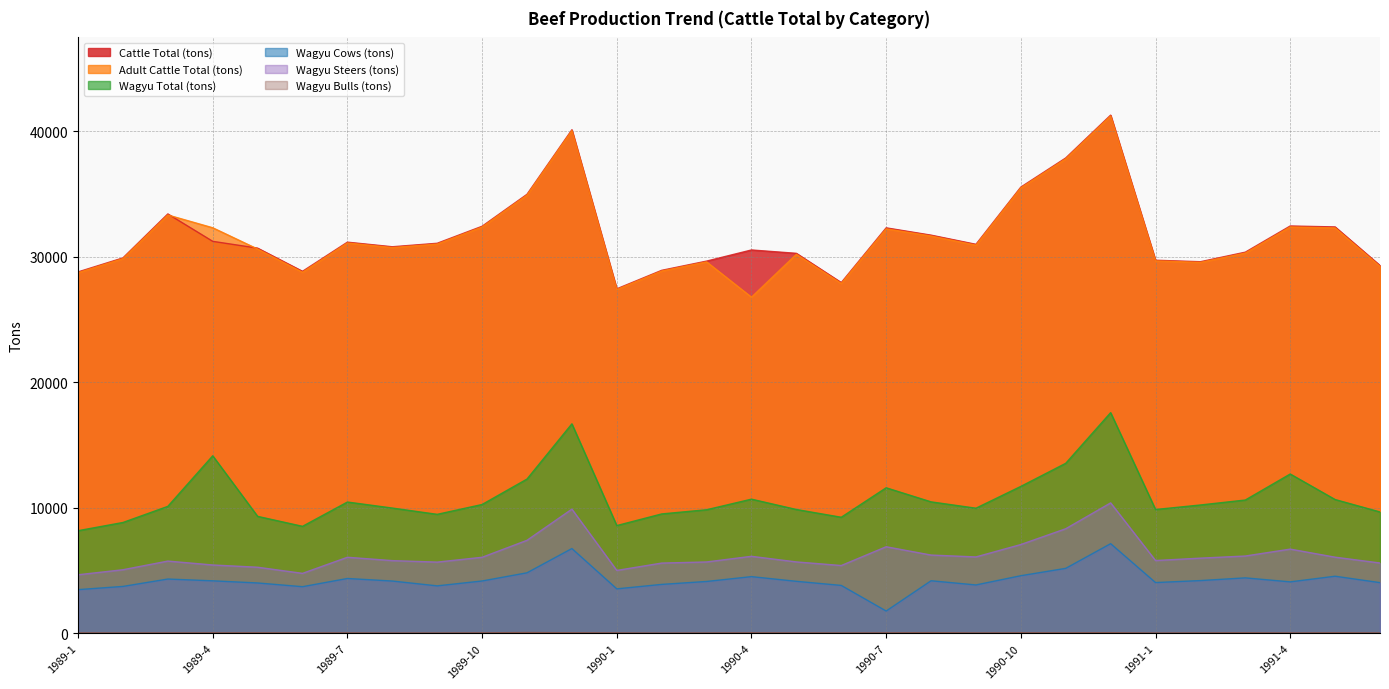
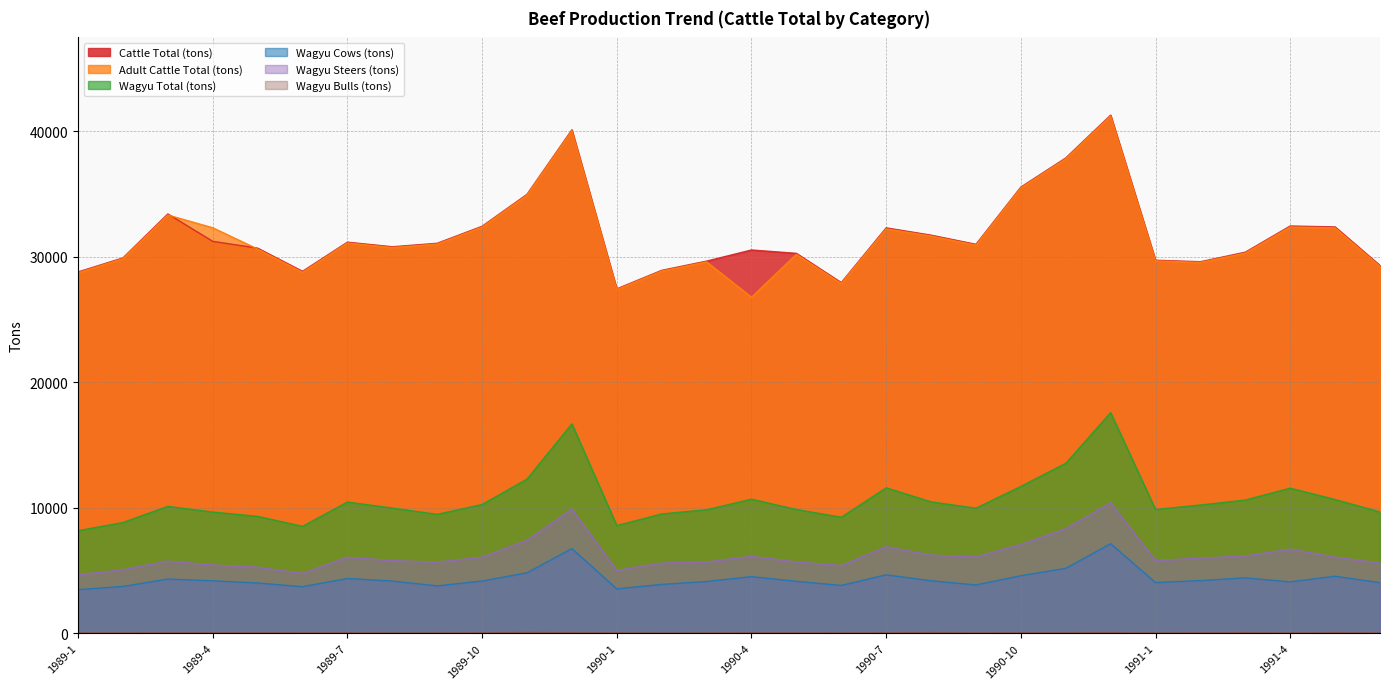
  {
    "Cattle Total (tons)": {
      "1989-4": 31200,
      "1990-4": 30600
    },
    "Adult Cattle Total (tons)": {
      "1989-4": 32300,
      "1990-4": 26800
    },
    "Wagyu Total (tons)": {
      "1989-1": 8200,
-     "1989-4": 14100,
+     "1989-4": 9700,
      "1989-7": 10500,
      "1989-10": 10300,
      "1990-1": 8600,
      "1990-4": 10700,
      "1990-7": 11600,
      "1990-10": 11700,
      "1991-1": 9900,
-     "1991-4": 12700
+     "1991-4": 11600
    },
    "Wagyu Cows (tons)": {
      "1989-1": 3500,
      "1989-4": 4200,
      "1989-7": 4400,
      "1989-10": 4200,
      "1990-1": 3500,
      "1990-4": 4500,
-     "1990-7": 1800,
+     "1990-7": 4700,
      "1990-10": 4600,
      "1991-1": 4000,
      "1991-4": 4100
    }
  }
